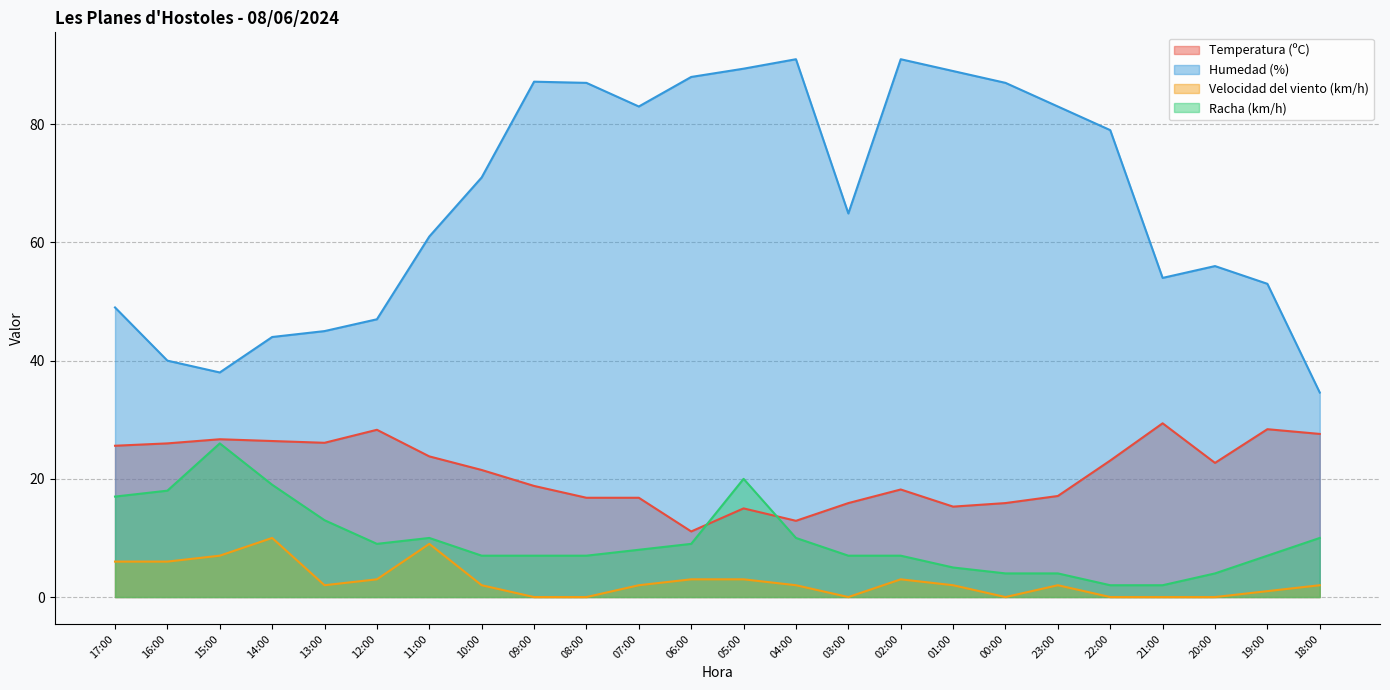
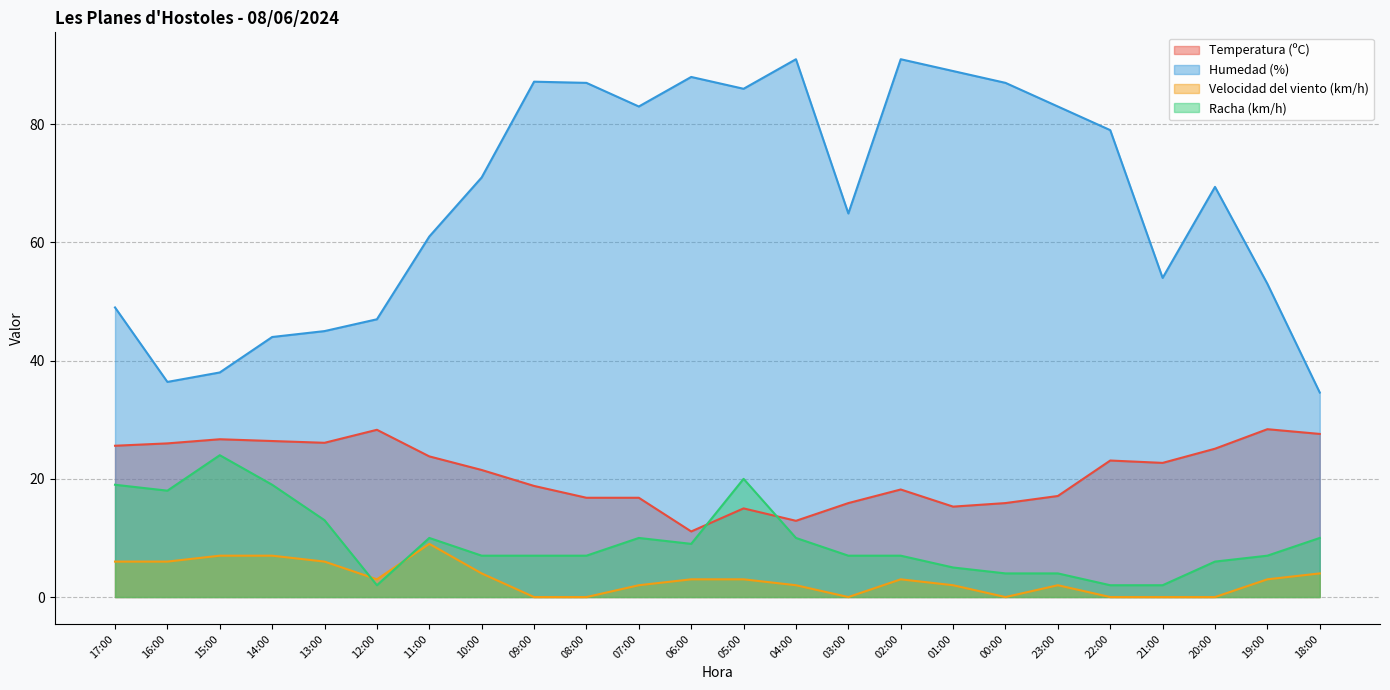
  {
    "Temperatura (ºC)": {
      "17:00": 26,
      "16:00": 26,
      "15:00": 27,
      "14:00": 26,
      "13:00": 26,
      "12:00": 28,
      "11:00": 24,
      "10:00": 22,
      "09:00": 19,
      "08:00": 17,
      "07:00": 17,
      "06:00": 11,
      "05:00": 15,
      "04:00": 13,
      "03:00": 16,
      "02:00": 18,
      "01:00": 15,
      "00:00": 16,
      "23:00": 17,
      "22:00": 23,
-     "21:00": 29,
-     "20:00": 23,
+     "21:00": 23,
+     "20:00": 25,
      "19:00": 28,
      "18:00": 28
    },
    "Humedad (%)": {
      "17:00": 49,
-     "16:00": 40,
+     "16:00": 36,
      "15:00": 38,
      "14:00": 44,
      "13:00": 45,
      "12:00": 47,
      "11:00": 61,
      "10:00": 71,
      "09:00": 87,
      "08:00": 87,
      "07:00": 83,
      "06:00": 88,
-     "05:00": 89,
+     "05:00": 86,
      "04:00": 91,
      "03:00": 65,
      "02:00": 91,
      "01:00": 89,
      "00:00": 87,
      "23:00": 83,
      "22:00": 79,
      "21:00": 54,
-     "20:00": 56,
+     "20:00": 69,
      "19:00": 53,
      "18:00": 35
    },
    "Velocidad del viento (km/h)": {
      "17:00": 6,
      "16:00": 6,
      "15:00": 7,
-     "14:00": 10,
-     "13:00": 2,
+     "14:00": 7,
+     "13:00": 6,
      "12:00": 3,
      "11:00": 9,
-     "10:00": 2,
+     "10:00": 4,
      "09:00": 0,
      "08:00": 0,
      "07:00": 2,
      "06:00": 3,
      "05:00": 3,
      "04:00": 2,
      "03:00": 0,
      "02:00": 3,
      "01:00": 2,
      "00:00": 0,
      "23:00": 2,
      "22:00": 0,
      "21:00": 0,
      "20:00": 0,
-     "19:00": 1,
-     "18:00": 2
+     "19:00": 3,
+     "18:00": 4
    },
    "Racha (km/h)": {
-     "17:00": 17,
+     "17:00": 19,
      "16:00": 18,
-     "15:00": 26,
+     "15:00": 24,
      "14:00": 19,
      "13:00": 13,
-     "12:00": 9,
+     "12:00": 2,
      "11:00": 10,
      "10:00": 7,
      "09:00": 7,
      "08:00": 7,
-     "07:00": 8,
+     "07:00": 10,
      "06:00": 9,
      "05:00": 20,
      "04:00": 10,
      "03:00": 7,
      "02:00": 7,
      "01:00": 5,
      "00:00": 4,
      "23:00": 4,
      "22:00": 2,
      "21:00": 2,
-     "20:00": 4,
+     "20:00": 6,
      "19:00": 7,
      "18:00": 10
    }
  }
